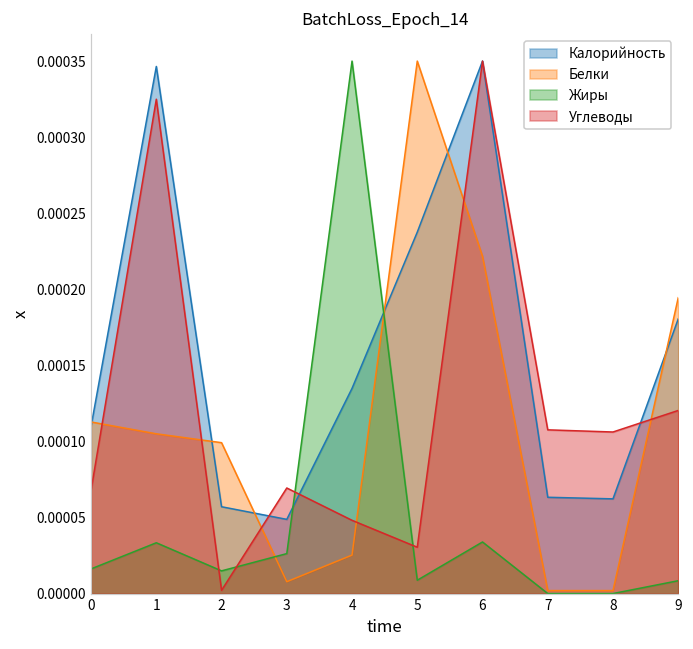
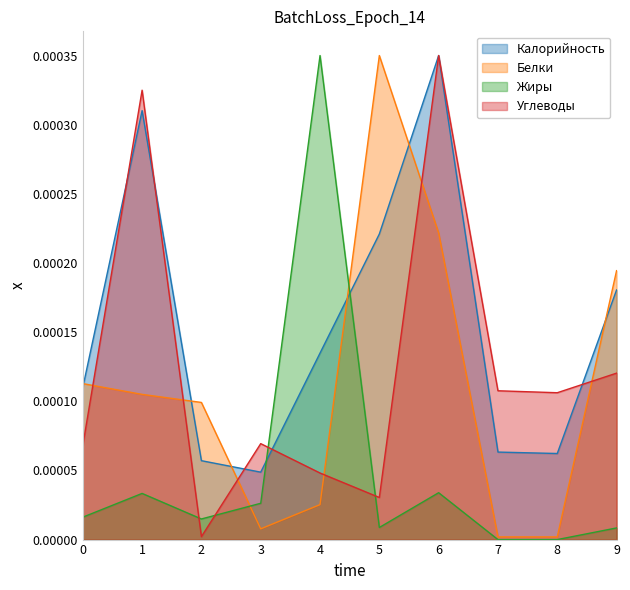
  {
    "Калорийность": {
      "0": 0.000110,
-     "1": 0.000346,
+     "1": 0.000310,
      "2": 0.000057,
      "3": 0.000049,
      "4": 0.000135,
-     "5": 0.000238,
+     "5": 0.000221,
      "7": 0.000063,
      "8": 0.000062,
      "9": 0.000180
    },
    "Жиры": {
      "0": 0.000016,
      "1": 0.000033,
      "2": 0.000015,
      "3": 0.000026,
      "4": 0.000350,
      "5": 0.000009,
      "6": 0.000034,
      "7": 0.000000,
      "8": 0.000000,
      "9": 0.000008
    }
  }
